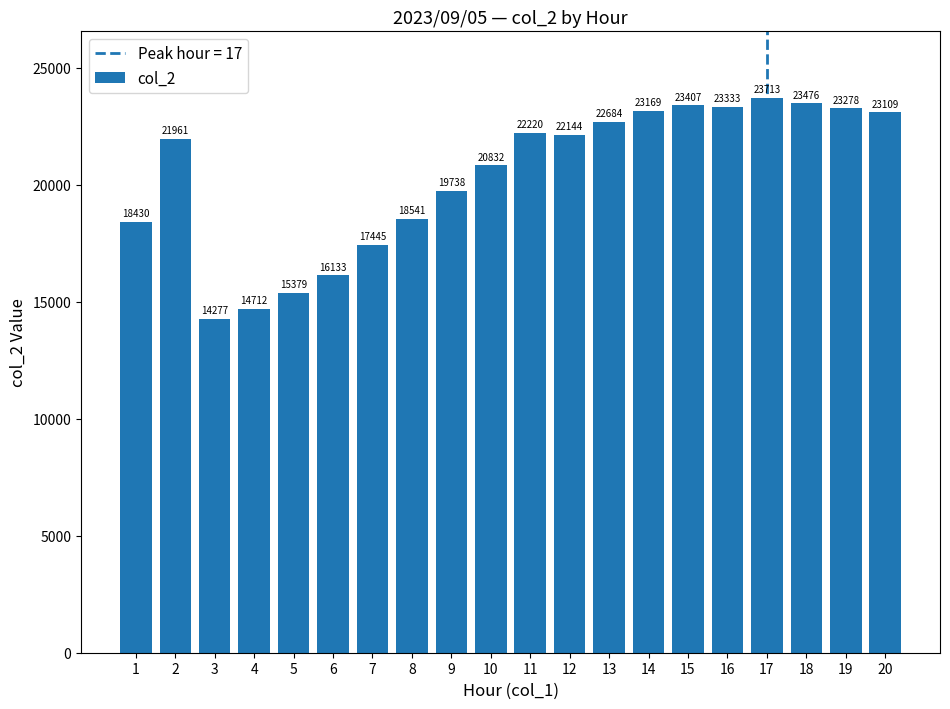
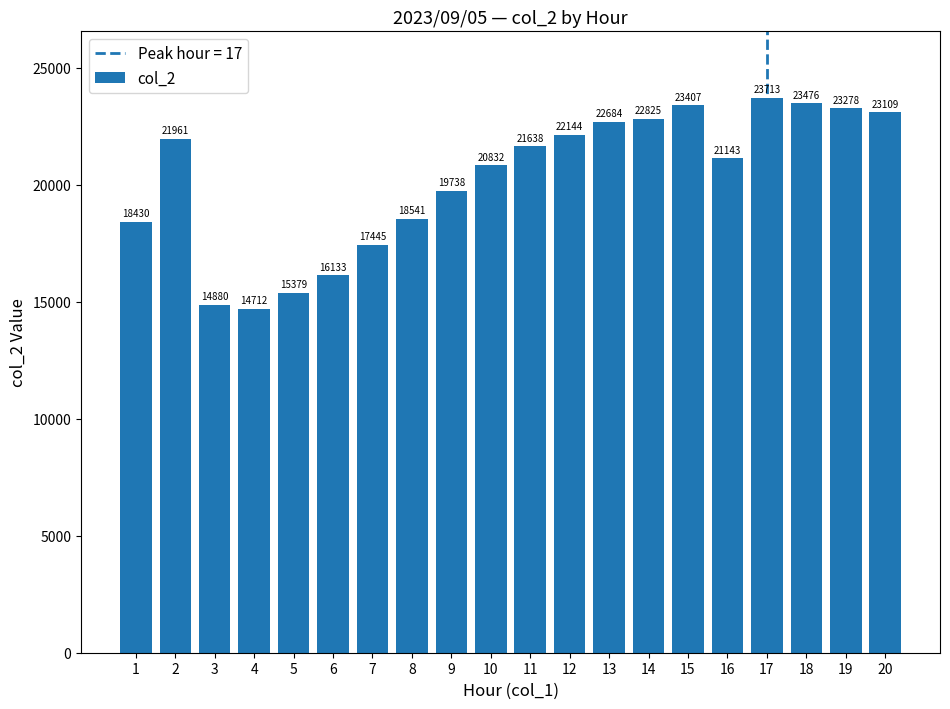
  {
    "1": 18430,
    "2": 21961,
-   "3": 14277,
+   "3": 14880,
    "4": 14712,
    "5": 15379,
    "6": 16133,
    "7": 17445,
    "8": 18541,
    "9": 19738,
    "10": 20832,
-   "11": 22220,
+   "11": 21638,
    "12": 22144,
    "13": 22684,
-   "14": 23169,
+   "14": 22825,
    "15": 23407,
-   "16": 23333,
+   "16": 21143,
    "17": 23713,
    "18": 23476,
    "19": 23278,
    "20": 23109
  }
